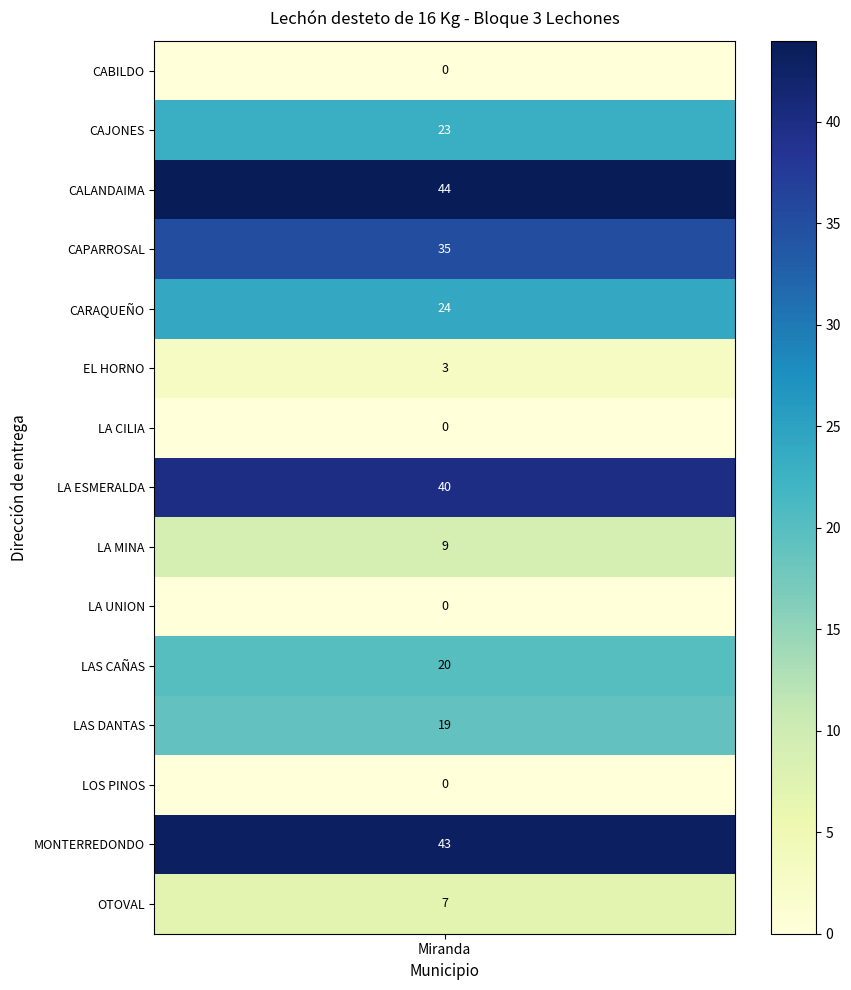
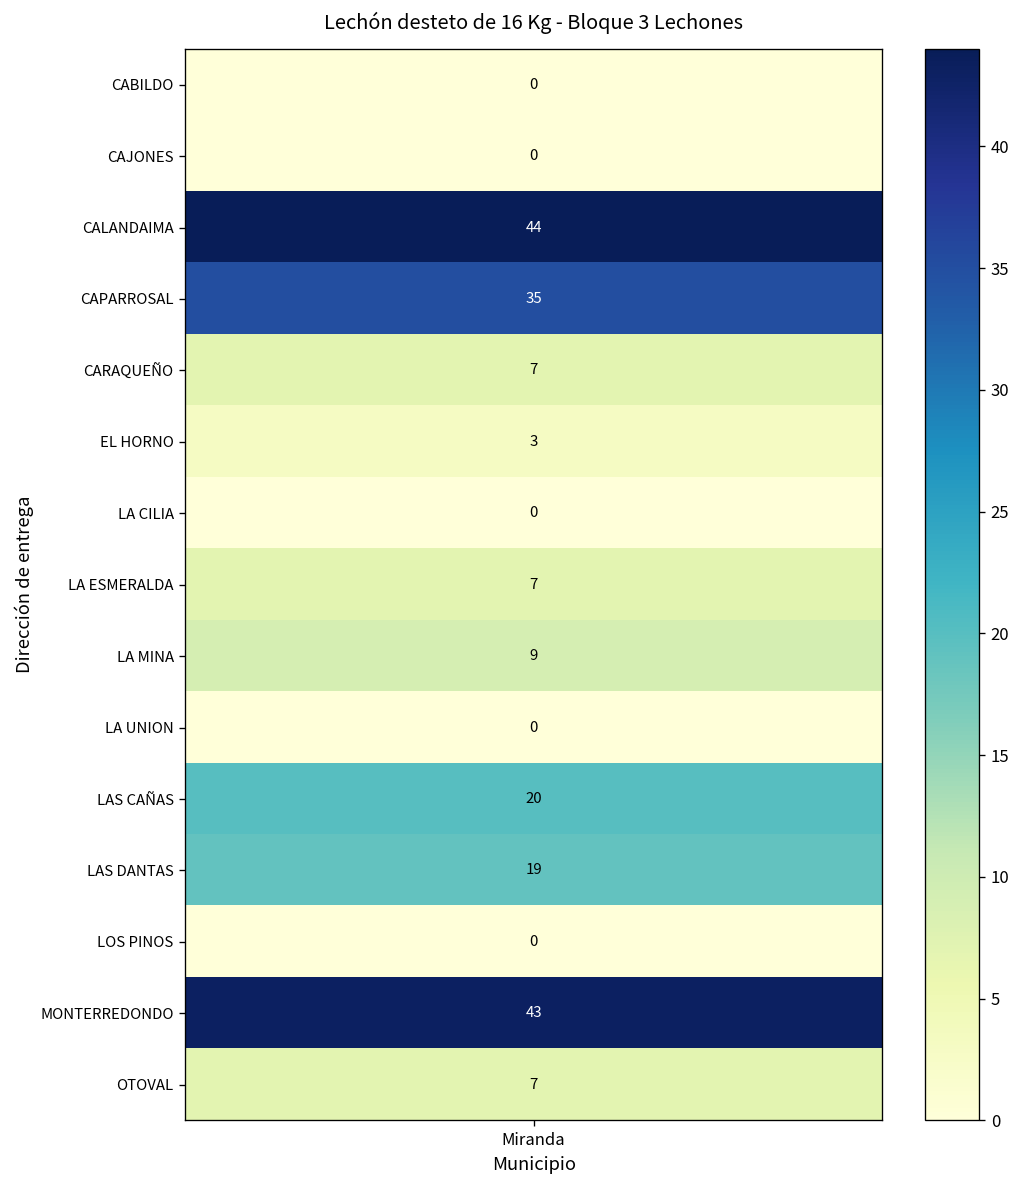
  {
    "CABILDO": {
      "Miranda": 0
    },
    "CAJONES": {
-     "Miranda": 23
+     "Miranda": 0
    },
    "CALANDAIMA": {
      "Miranda": 44
    },
    "CAPARROSAL": {
      "Miranda": 35
    },
    "CARAQUEÑO": {
-     "Miranda": 24
+     "Miranda": 7
    },
    "EL HORNO": {
      "Miranda": 3
    },
    "LA CILIA": {
      "Miranda": 0
    },
    "LA ESMERALDA": {
-     "Miranda": 40
+     "Miranda": 7
    },
    "LA MINA": {
      "Miranda": 9
    },
    "LA UNION": {
      "Miranda": 0
    },
    "LAS CAÑAS": {
      "Miranda": 20
    },
    "LAS DANTAS": {
      "Miranda": 19
    },
    "LOS PINOS": {
      "Miranda": 0
    },
    "MONTERREDONDO": {
      "Miranda": 43
    },
    "OTOVAL": {
      "Miranda": 7
    }
  }
